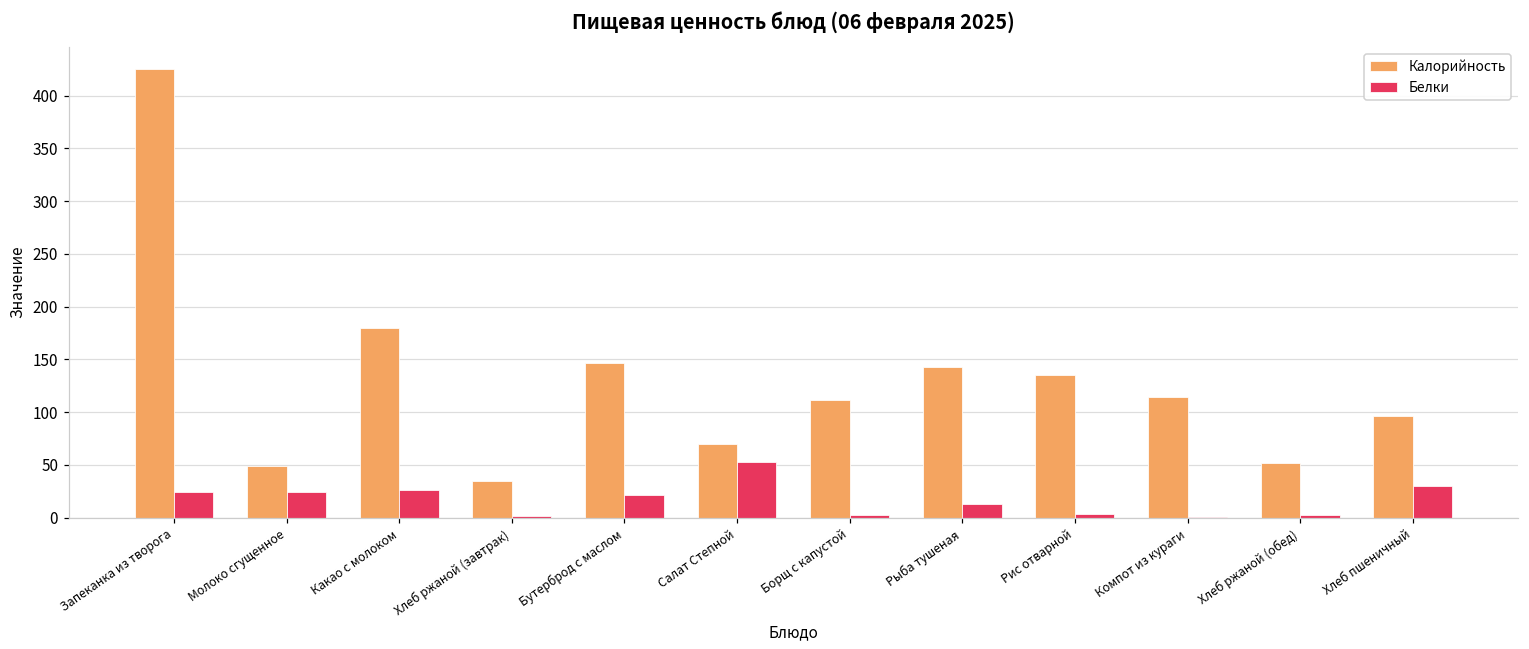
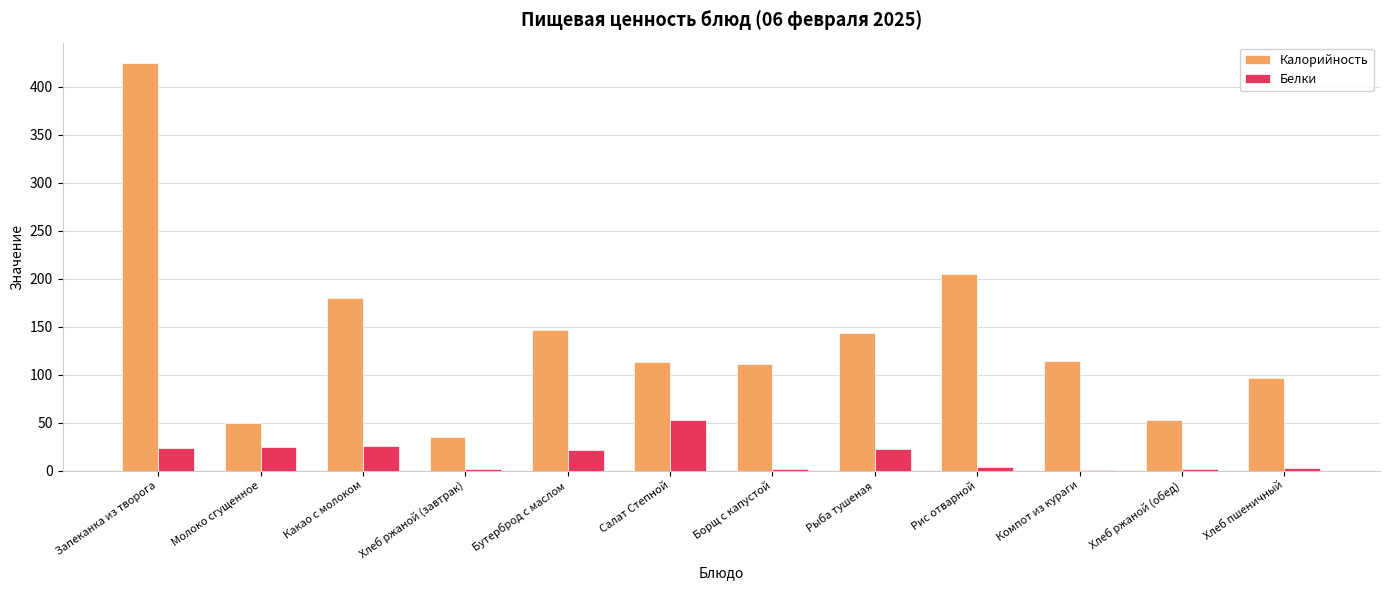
  {
    "Калорийность": {
      "Запеканка из творога": 430,
      "Молоко сгущенное": 50,
      "Какао с молоком": 180,
      "Хлеб ржаной (завтрак)": 30,
      "Бутерброд с маслом": 150,
-     "Салат Степной": 70,
+     "Салат Степной": 110,
      "Борщ с капустой": 110,
      "Рыба тушеная": 140,
-     "Рис отварной": 140,
+     "Рис отварной": 200,
      "Компот из кураги": 110,
      "Хлеб ржаной (обед)": 50,
      "Хлеб пшеничный": 100
    },
    "Белки": {
      "Запеканка из творога": 20,
      "Молоко сгущенное": 20,
      "Какао с молоком": 30,
      "Бутерброд с маслом": 20,
      "Салат Степной": 50,
-     "Рыба тушеная": 10,
+     "Рыба тушеная": 20,
      "Рис отварной": 0,
-     "Хлеб пшеничный": 30
+     "Хлеб пшеничный": 0
    }
  }
